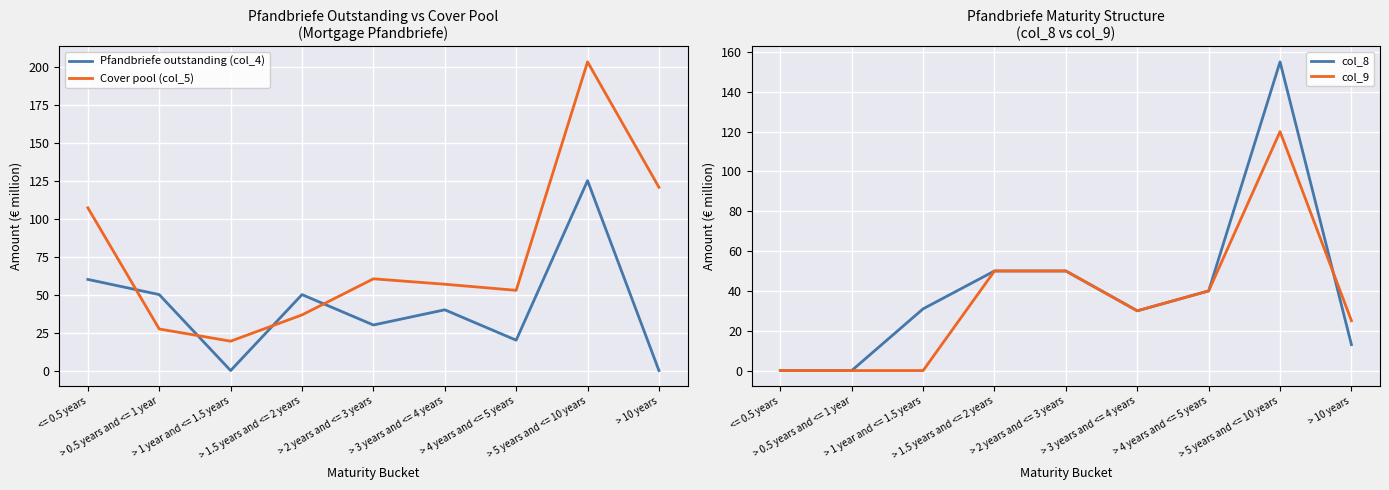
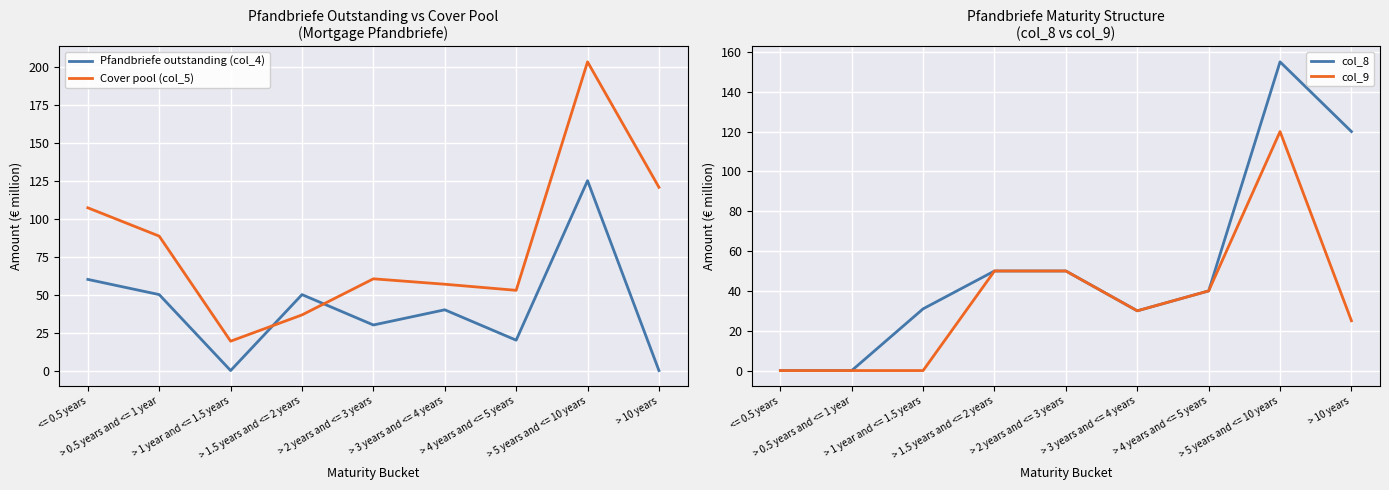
  {
    "Pfandbriefe Outstanding vs Cover Pool (Mortgage Pfandbriefe)": {
      "Pfandbriefe outstanding (col_4)": {
        "<= 0.5 years": 60,
        "> 0.5 years and <= 1 year": 50,
        "> 1 year and <= 1.5 years": 0,
        "> 1.5 years and <= 2 years": 50,
        "> 2 years and <= 3 years": 30,
        "> 3 years and <= 4 years": 40,
        "> 4 years and <= 5 years": 20,
        "> 5 years and <= 10 years": 125,
        "> 10 years": 0
      },
      "Cover pool (col_5)": {
        "<= 0.5 years": 107,
-       "> 0.5 years and <= 1 year": 27,
+       "> 0.5 years and <= 1 year": 88,
        "> 1 year and <= 1.5 years": 19,
        "> 1.5 years and <= 2 years": 37,
        "> 2 years and <= 3 years": 60,
        "> 3 years and <= 4 years": 57,
        "> 4 years and <= 5 years": 53,
        "> 5 years and <= 10 years": 203,
        "> 10 years": 121
      }
    },
    "Pfandbriefe Maturity Structure (col_8 vs col_9)": {
      "col_8": {
        "> 1 year and <= 1.5 years": 31,
        "> 5 years and <= 10 years": 155,
-       "> 10 years": 13
+       "> 10 years": 120
      },
      "col_9": {
        "> 1 year and <= 1.5 years": 0,
        "> 5 years and <= 10 years": 120,
        "> 10 years": 25
      }
    }
  }
